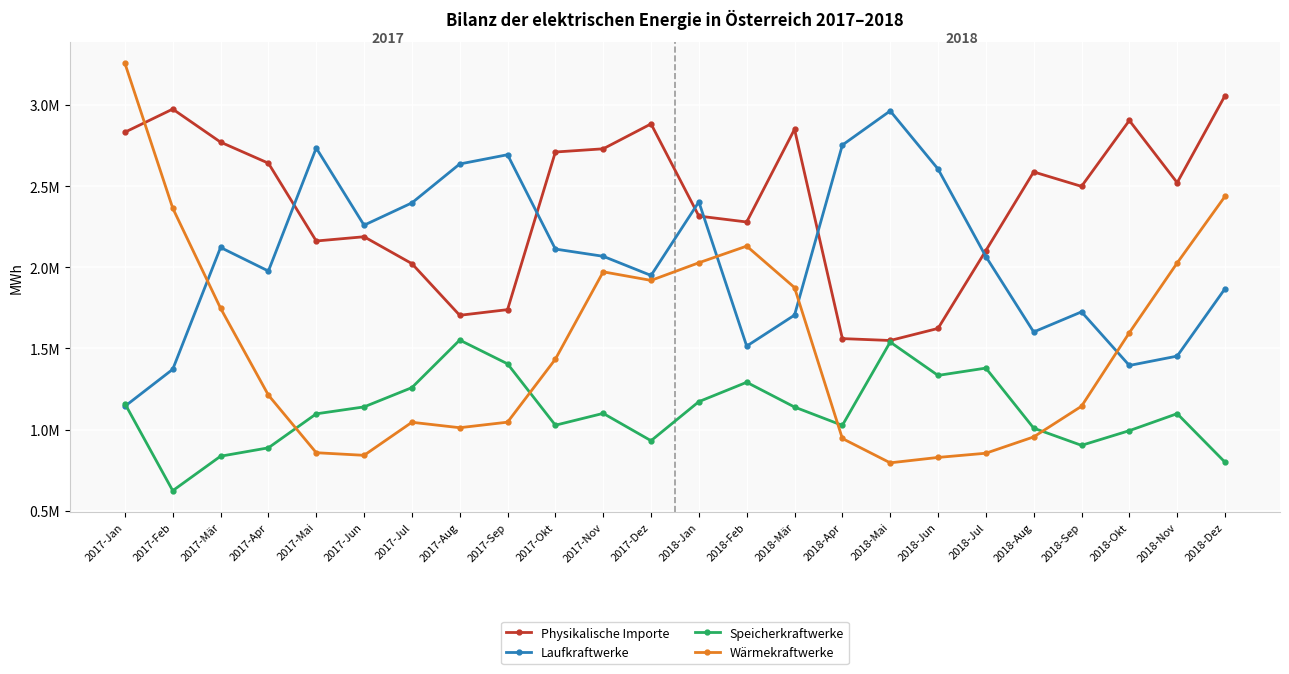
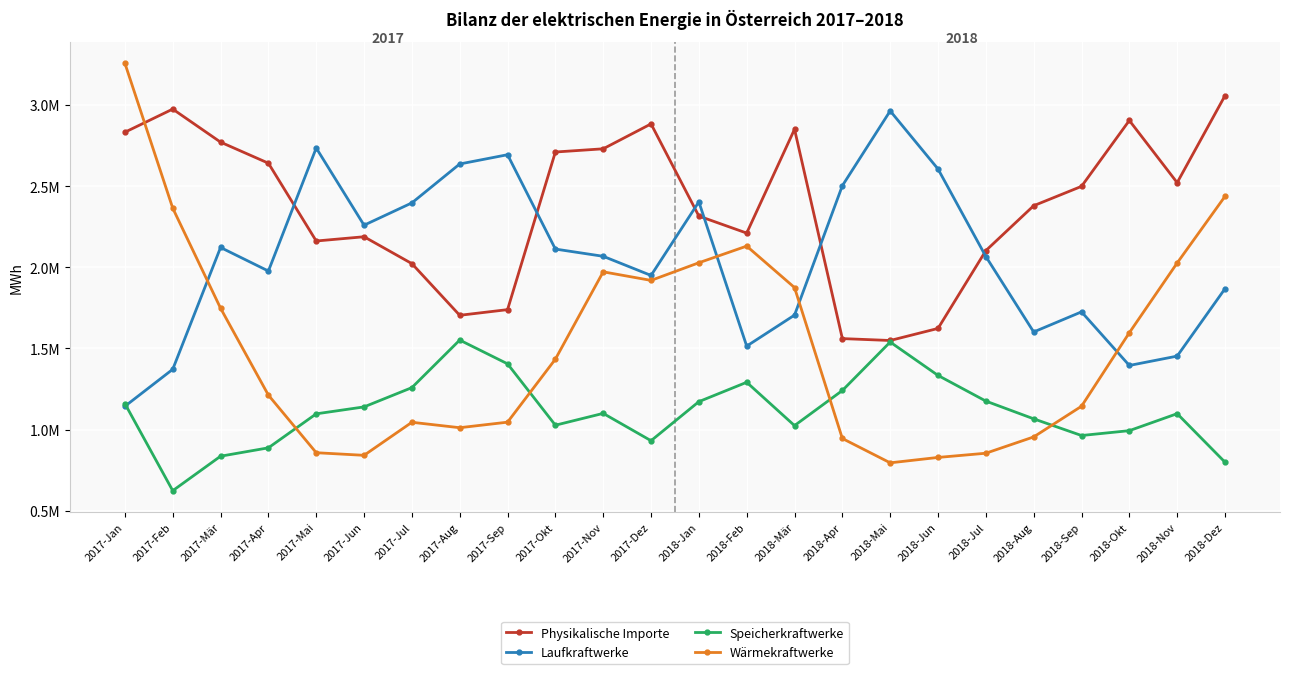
  {
    "Physikalische Importe": {
      "2017-Jan": 2830000,
      "2017-Feb": 2980000,
      "2017-Mär": 2770000,
      "2017-Apr": 2640000,
      "2017-Mai": 2160000,
      "2017-Jun": 2190000,
      "2017-Jul": 2020000,
      "2017-Aug": 1700000,
      "2017-Sep": 1740000,
      "2017-Okt": 2710000,
      "2017-Nov": 2730000,
      "2017-Dez": 2880000,
      "2018-Jan": 2320000,
-     "2018-Feb": 2280000,
+     "2018-Feb": 2210000,
      "2018-Mär": 2850000,
      "2018-Apr": 1560000,
      "2018-Jun": 1620000,
      "2018-Jul": 2100000,
-     "2018-Aug": 2590000,
+     "2018-Aug": 2380000,
      "2018-Sep": 2500000,
      "2018-Okt": 2910000,
      "2018-Nov": 2520000,
      "2018-Dez": 3060000
    },
    "Laufkraftwerke": {
      "2017-Jan": 1140000,
      "2017-Feb": 1370000,
      "2017-Mär": 2120000,
      "2017-Apr": 1980000,
      "2017-Mai": 2740000,
      "2017-Jun": 2260000,
      "2017-Jul": 2400000,
      "2017-Aug": 2640000,
      "2017-Sep": 2690000,
      "2017-Okt": 2110000,
      "2017-Nov": 2070000,
      "2017-Dez": 1950000,
      "2018-Jan": 2400000,
      "2018-Feb": 1510000,
      "2018-Mär": 1710000,
-     "2018-Apr": 2750000,
+     "2018-Apr": 2500000,
      "2018-Mai": 2960000,
      "2018-Jun": 2610000,
      "2018-Jul": 2070000,
      "2018-Aug": 1600000,
      "2018-Sep": 1730000,
      "2018-Okt": 1390000,
      "2018-Nov": 1450000,
      "2018-Dez": 1870000
    },
    "Speicherkraftwerke": {
      "2017-Jan": 1160000,
      "2017-Feb": 620000,
      "2017-Mär": 840000,
      "2017-Apr": 890000,
      "2017-Mai": 1100000,
      "2017-Jun": 1140000,
      "2017-Jul": 1260000,
      "2017-Aug": 1550000,
      "2017-Sep": 1400000,
      "2017-Okt": 1030000,
      "2017-Nov": 1100000,
      "2017-Dez": 930000,
      "2018-Jan": 1170000,
      "2018-Feb": 1290000,
-     "2018-Mär": 1140000,
-     "2018-Apr": 1030000,
+     "2018-Mär": 1020000,
+     "2018-Apr": 1240000,
      "2018-Jun": 1330000,
-     "2018-Jul": 1380000,
-     "2018-Aug": 1010000,
-     "2018-Sep": 900000,
+     "2018-Jul": 1180000,
+     "2018-Aug": 1070000,
+     "2018-Sep": 960000,
      "2018-Okt": 990000,
      "2018-Nov": 1100000,
      "2018-Dez": 800000
    },
    "Wärmekraftwerke": {
      "2017-Jan": 3260000,
      "2017-Feb": 2360000,
      "2017-Mär": 1750000,
      "2017-Apr": 1210000,
      "2017-Mai": 860000,
      "2017-Jun": 840000,
      "2017-Jul": 1040000,
      "2017-Aug": 1010000,
      "2017-Sep": 1050000,
      "2017-Okt": 1430000,
      "2017-Nov": 1970000,
      "2017-Dez": 1920000,
      "2018-Jan": 2030000,
      "2018-Feb": 2130000,
      "2018-Mär": 1880000,
      "2018-Apr": 940000,
      "2018-Mai": 790000,
      "2018-Jun": 830000,
      "2018-Jul": 850000,
      "2018-Aug": 950000,
      "2018-Sep": 1140000,
      "2018-Okt": 1600000,
      "2018-Nov": 2030000,
      "2018-Dez": 2440000
    }
  }
